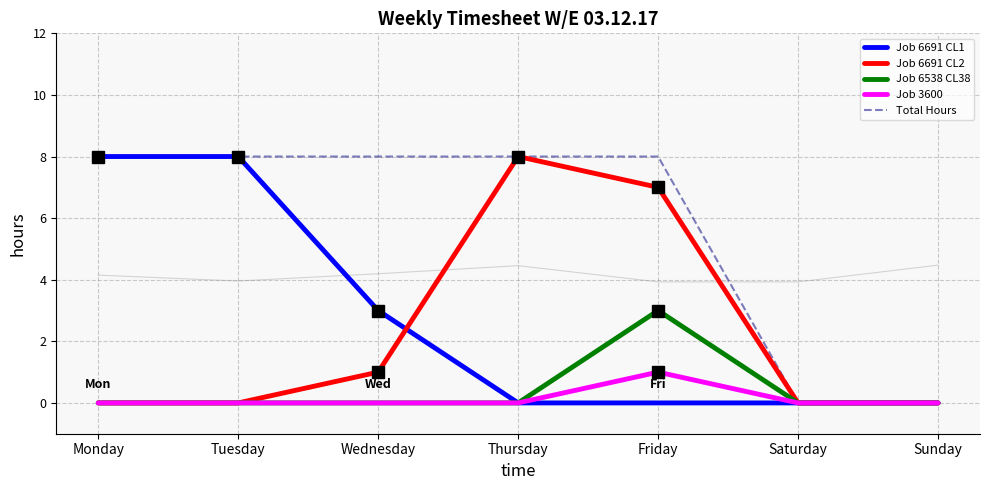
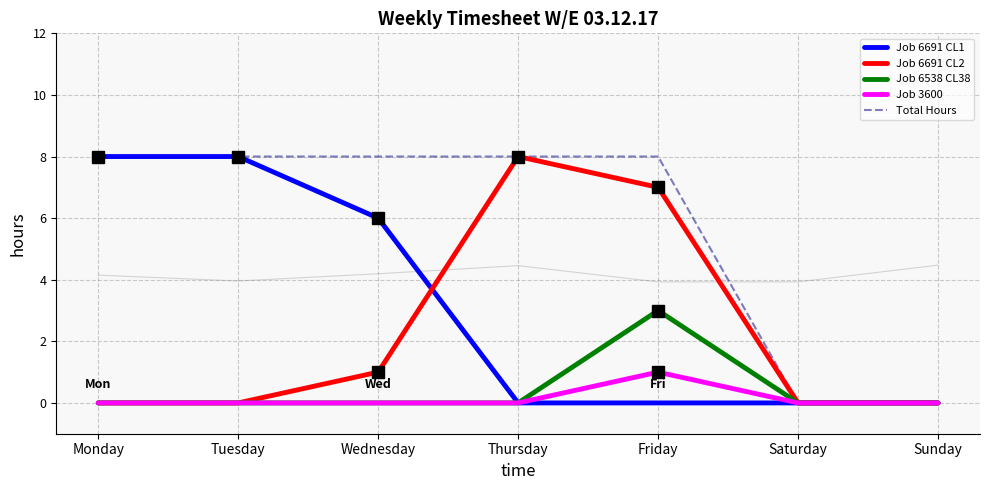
  {
    "Job 6691 CL1": {
-     "Wednesday": 3,
+     "Wednesday": 6,
      "Friday": 0
    },
    "Total Hours": {
      "Wednesday": 8,
      "Friday": 8
    }
  }
